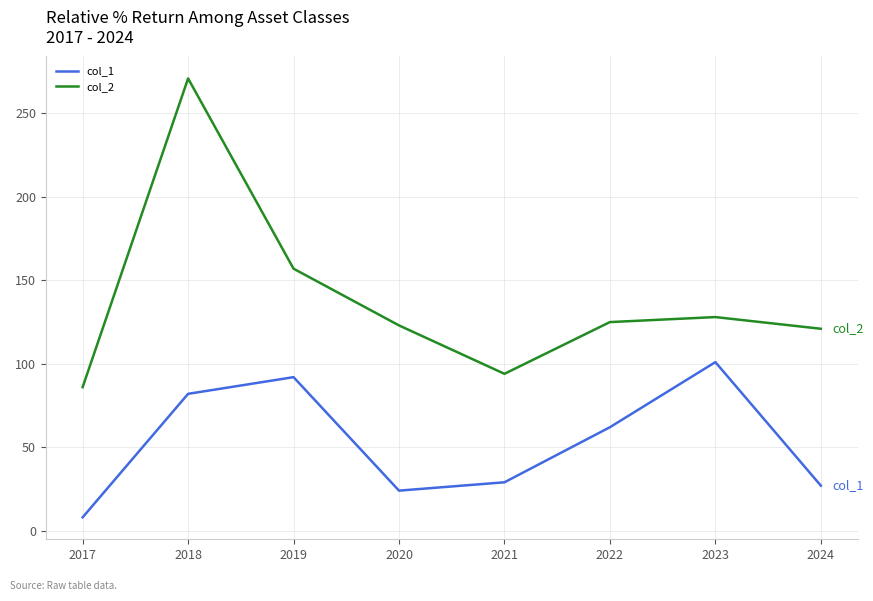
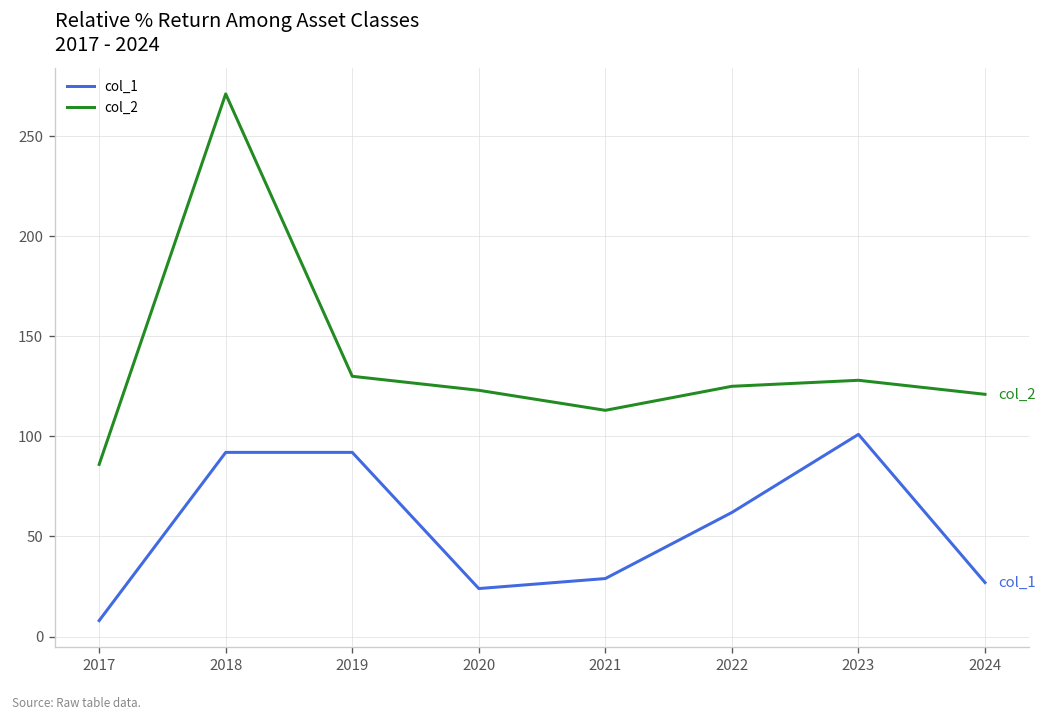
  {
    "col_1": {
      "2017": 8,
-     "2018": 82,
+     "2018": 92,
      "2019": 92,
      "2020": 24,
      "2021": 29,
      "2022": 62,
      "2023": 101
    },
    "col_2": {
      "2017": 86,
      "2018": 271,
-     "2019": 157,
+     "2019": 130,
      "2020": 123,
-     "2021": 94,
+     "2021": 113,
      "2022": 125,
      "2023": 128
    }
  }
